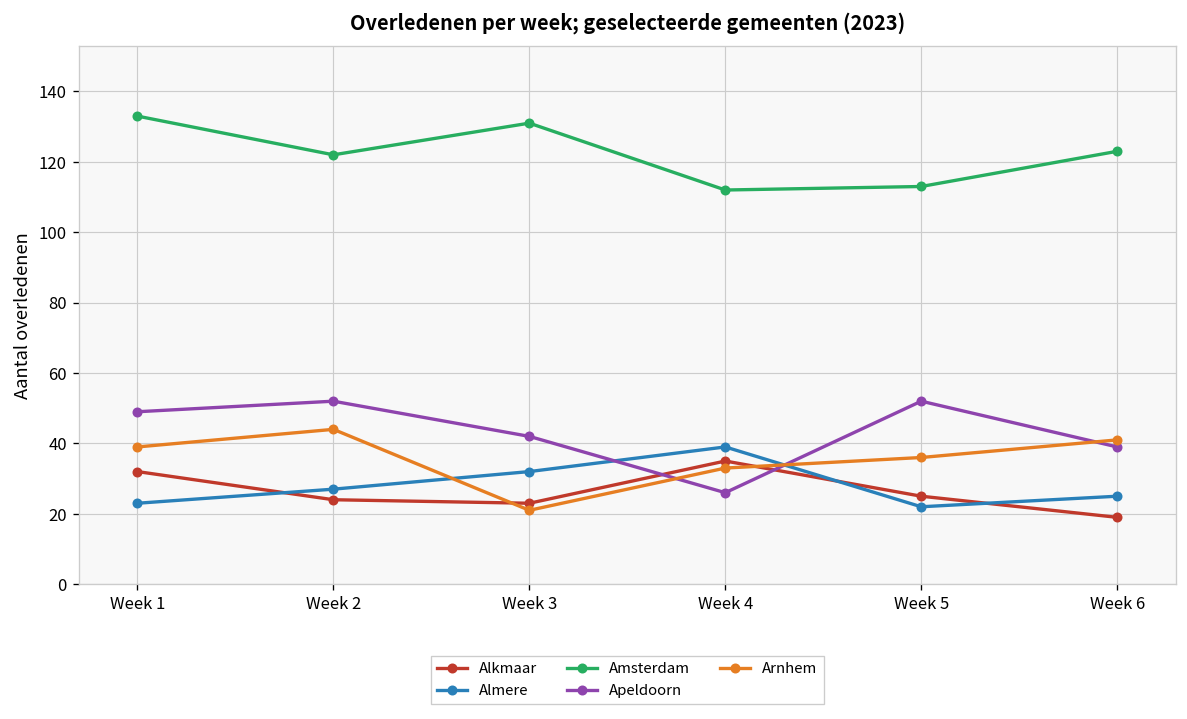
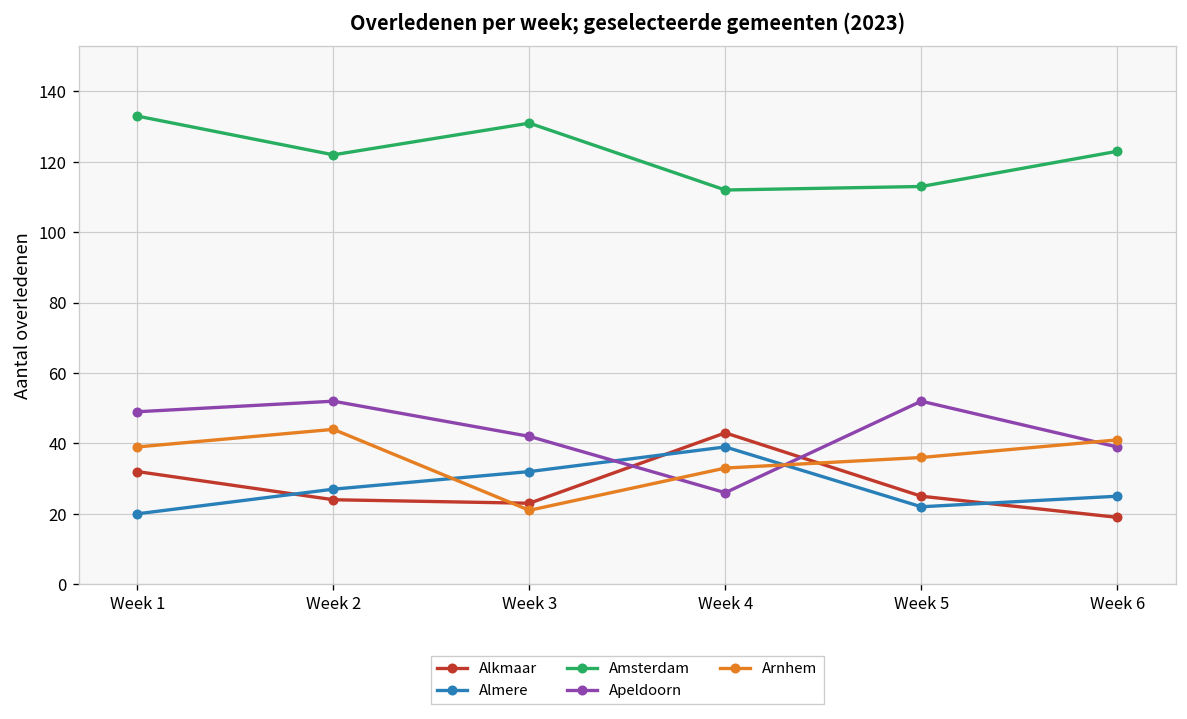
  {
    "Alkmaar": {
      "Week 1": 32,
      "Week 2": 24,
      "Week 3": 23,
-     "Week 4": 35,
+     "Week 4": 43,
      "Week 5": 25,
      "Week 6": 19
    },
    "Almere": {
-     "Week 1": 23,
+     "Week 1": 20,
      "Week 2": 27,
      "Week 3": 32,
      "Week 4": 39,
      "Week 5": 22,
      "Week 6": 25
    },
    "Amsterdam": {
      "Week 1": 133,
      "Week 2": 122,
      "Week 3": 131,
      "Week 4": 112,
      "Week 5": 113,
      "Week 6": 123
    },
    "Apeldoorn": {
      "Week 1": 49,
      "Week 2": 52,
      "Week 3": 42,
      "Week 4": 26,
      "Week 5": 52,
      "Week 6": 39
    },
    "Arnhem": {
      "Week 1": 39,
      "Week 2": 44,
      "Week 3": 21,
      "Week 4": 33,
      "Week 5": 36,
      "Week 6": 41
    }
  }
